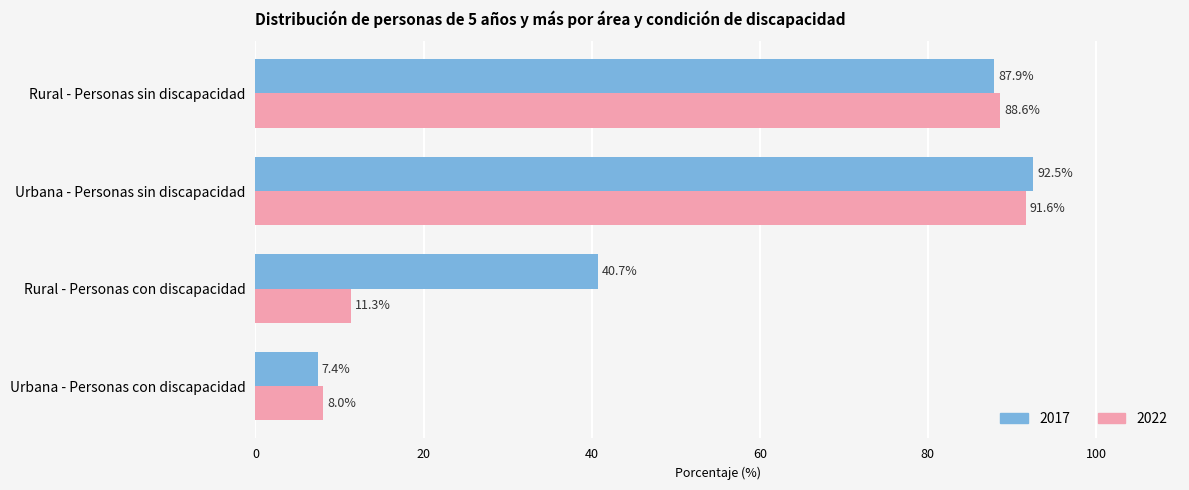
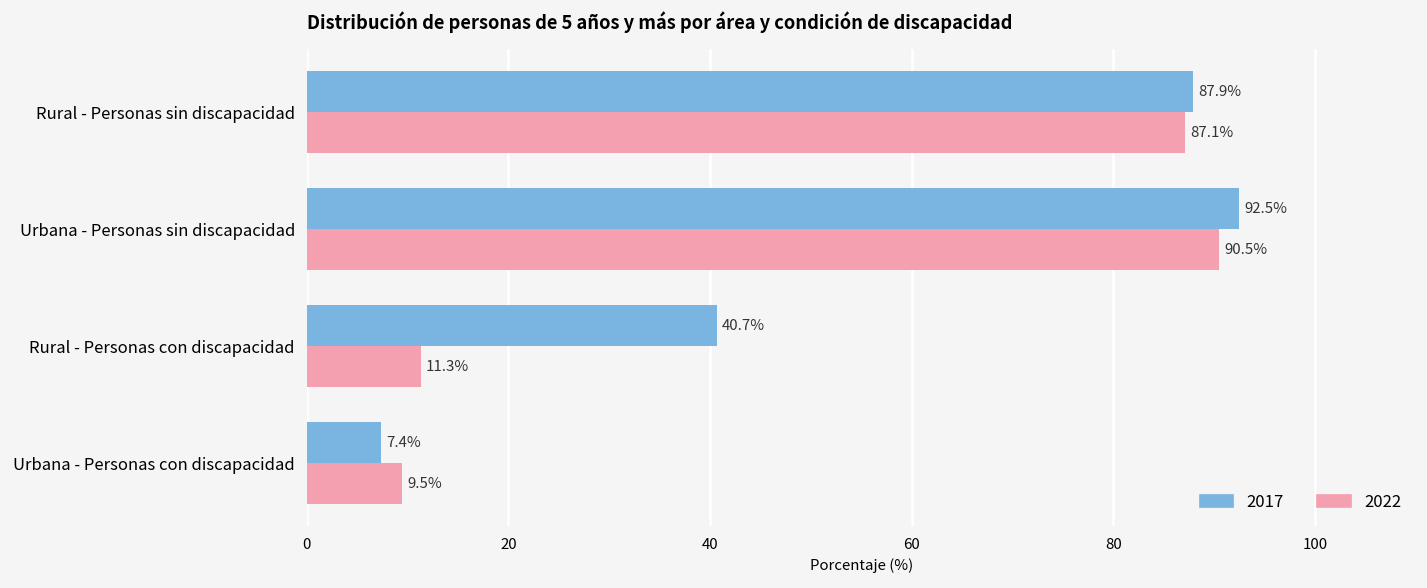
  {
    "2017": {
      "Rural - Personas sin discapacidad": "87.9%",
      "Urbana - Personas sin discapacidad": "92.5%",
      "Rural - Personas con discapacidad": "40.7%",
      "Urbana - Personas con discapacidad": "7.4%"
    },
    "2022": {
-     "Rural - Personas sin discapacidad": "88.6%",
-     "Urbana - Personas sin discapacidad": "91.6%",
+     "Rural - Personas sin discapacidad": "87.1%",
+     "Urbana - Personas sin discapacidad": "90.5%",
      "Rural - Personas con discapacidad": "11.3%",
-     "Urbana - Personas con discapacidad": "8.0%"
+     "Urbana - Personas con discapacidad": "9.5%"
    }
  }
